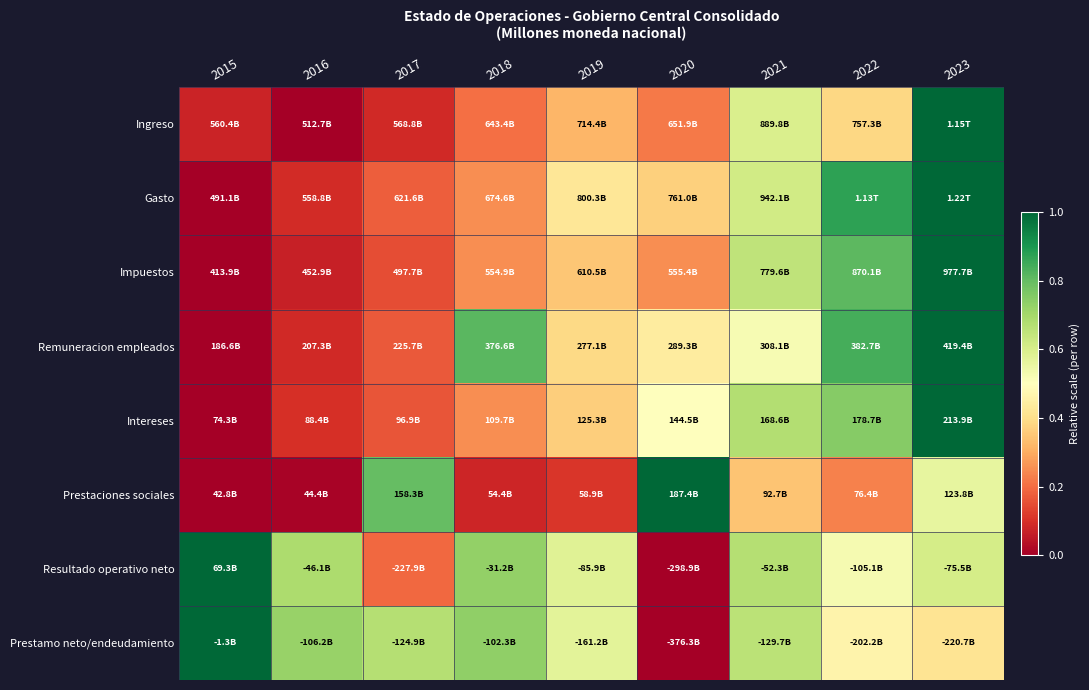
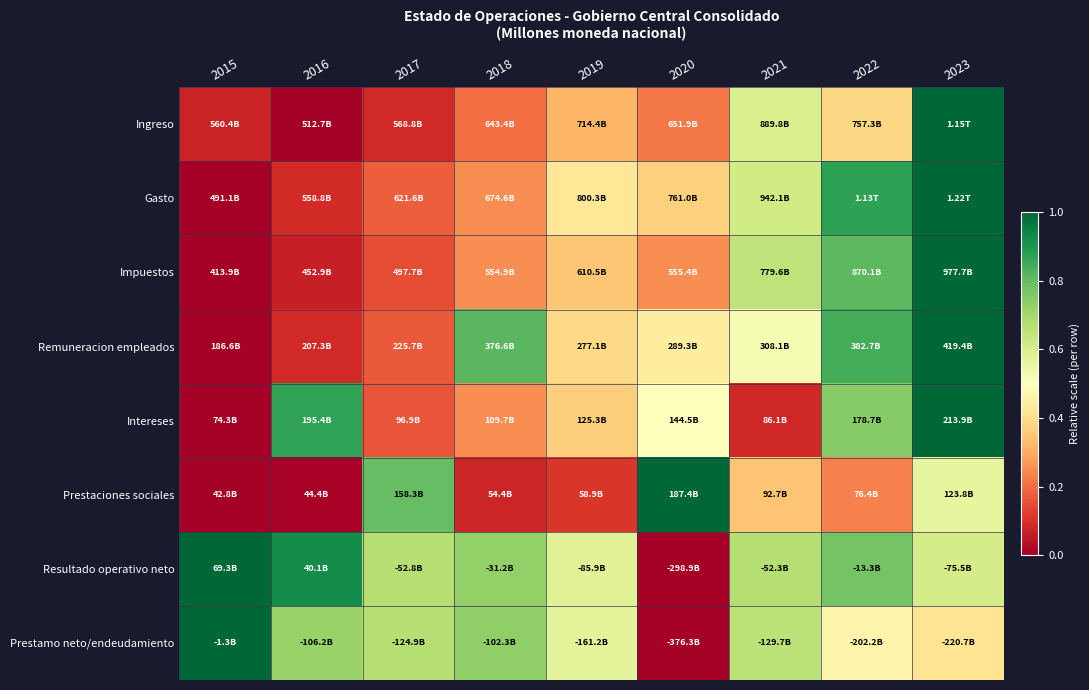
  {
    "Ingreso": {
      "2015": "560.4B",
      "2016": "512.7B",
      "2017": "568.8B",
      "2018": "643.4B",
      "2019": "714.4B",
      "2020": "651.9B",
      "2021": "889.8B",
      "2022": "757.3B",
      "2023": "1.15T"
    },
    "Gasto": {
      "2015": "491.1B",
      "2016": "558.8B",
      "2017": "621.6B",
      "2018": "674.6B",
      "2019": "800.3B",
      "2020": "761.0B",
      "2021": "942.1B",
      "2022": "1.13T",
      "2023": "1.22T"
    },
    "Impuestos": {
      "2015": "413.9B",
      "2016": "452.9B",
      "2017": "497.7B",
      "2018": "554.9B",
      "2019": "610.5B",
      "2020": "555.4B",
      "2021": "779.6B",
      "2022": "870.1B",
      "2023": "977.7B"
    },
    "Remuneracion empleados": {
      "2015": "186.6B",
      "2016": "207.3B",
      "2017": "225.7B",
      "2018": "376.6B",
      "2019": "277.1B",
      "2020": "289.3B",
      "2021": "308.1B",
      "2022": "382.7B",
      "2023": "419.4B"
    },
    "Intereses": {
      "2015": "74.3B",
-     "2016": "88.4B",
+     "2016": "195.4B",
      "2017": "96.9B",
      "2018": "109.7B",
      "2019": "125.3B",
      "2020": "144.5B",
-     "2021": "168.6B",
+     "2021": "86.1B",
      "2022": "178.7B",
      "2023": "213.9B"
    },
    "Prestaciones sociales": {
      "2015": "42.8B",
      "2016": "44.4B",
      "2017": "158.3B",
      "2018": "54.4B",
      "2019": "58.9B",
      "2020": "187.4B",
      "2021": "92.7B",
      "2022": "76.4B",
      "2023": "123.8B"
    },
    "Resultado operativo neto": {
      "2015": "69.3B",
-     "2016": "-46.1B",
-     "2017": "-227.9B",
+     "2016": "40.1B",
+     "2017": "-52.8B",
      "2018": "-31.2B",
      "2019": "-85.9B",
      "2020": "-298.9B",
      "2021": "-52.3B",
-     "2022": "-105.1B",
+     "2022": "-13.3B",
      "2023": "-75.5B"
    },
    "Prestamo neto/endeudamiento": {
      "2015": "-1.3B",
      "2016": "-106.2B",
      "2017": "-124.9B",
      "2018": "-102.3B",
      "2019": "-161.2B",
      "2020": "-376.3B",
      "2021": "-129.7B",
      "2022": "-202.2B",
      "2023": "-220.7B"
    }
  }
